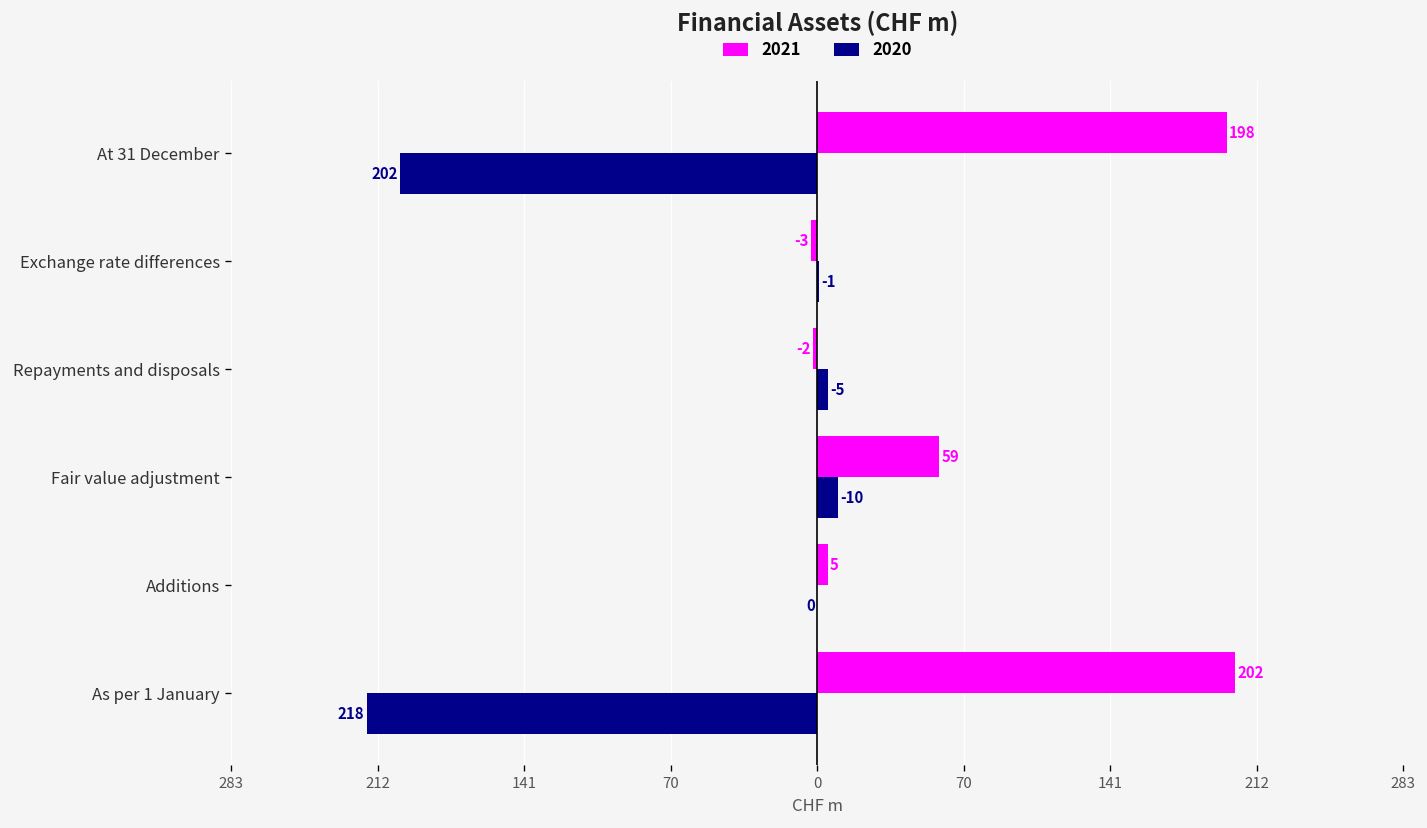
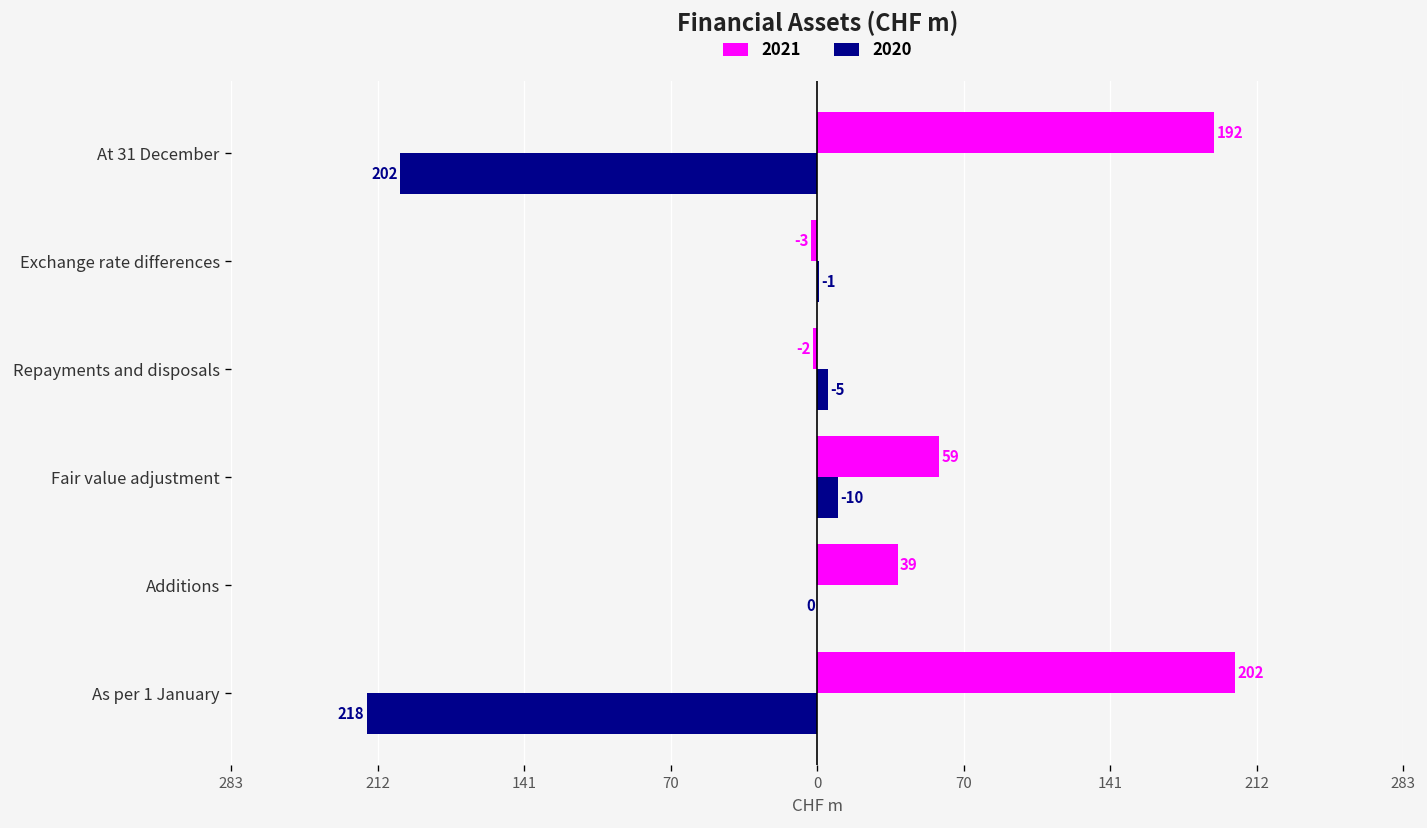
  {
    "2021": {
-     "At 31 December": 198,
+     "At 31 December": 192,
      "Exchange rate differences": -3,
      "Repayments and disposals": -2,
      "Fair value adjustment": 59,
-     "Additions": 5,
+     "Additions": 39,
      "As per 1 January": 202
    },
    "2020": {
      "Additions": 0
    }
  }
